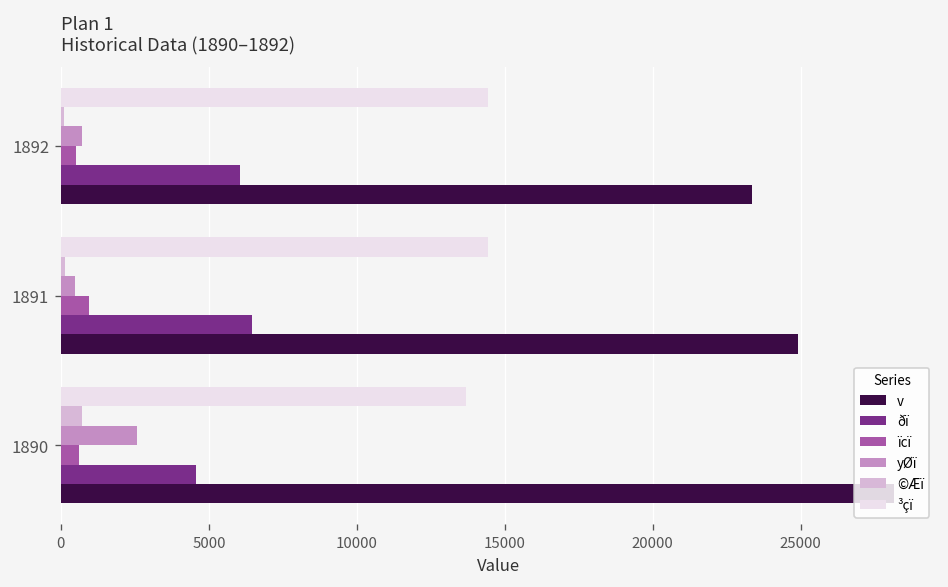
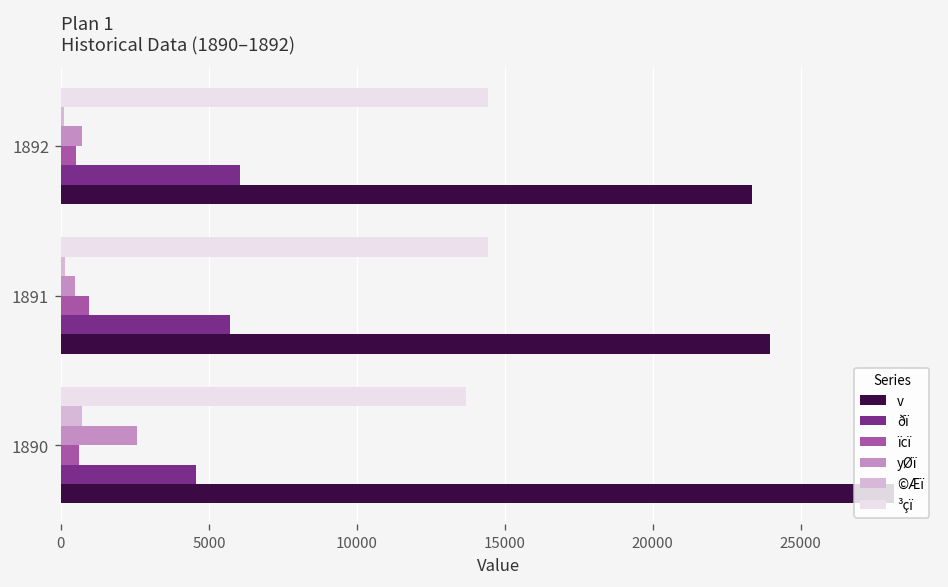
  {
    "v": {
      "1892": 23400,
-     "1891": 24900
+     "1891": 24000
    },
    "ðï": {
      "1892": 6100,
-     "1891": 6400,
+     "1891": 5700,
      "1890": 4600
    },
    "ïcï": {
      "1892": 500,
      "1891": 1000,
      "1890": 600
    }
  }
